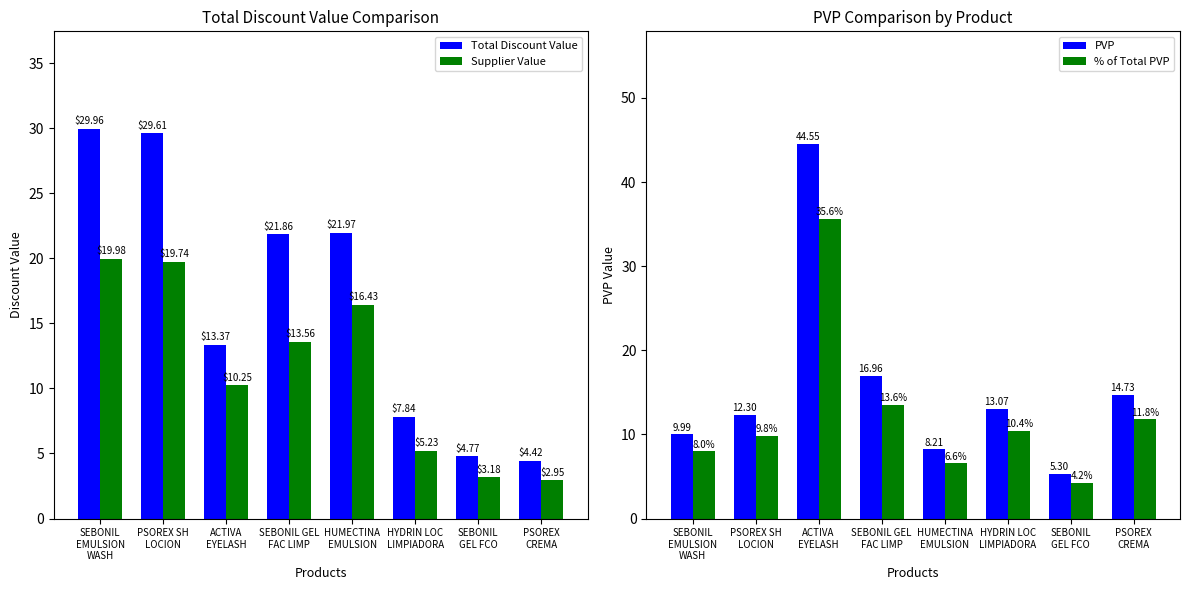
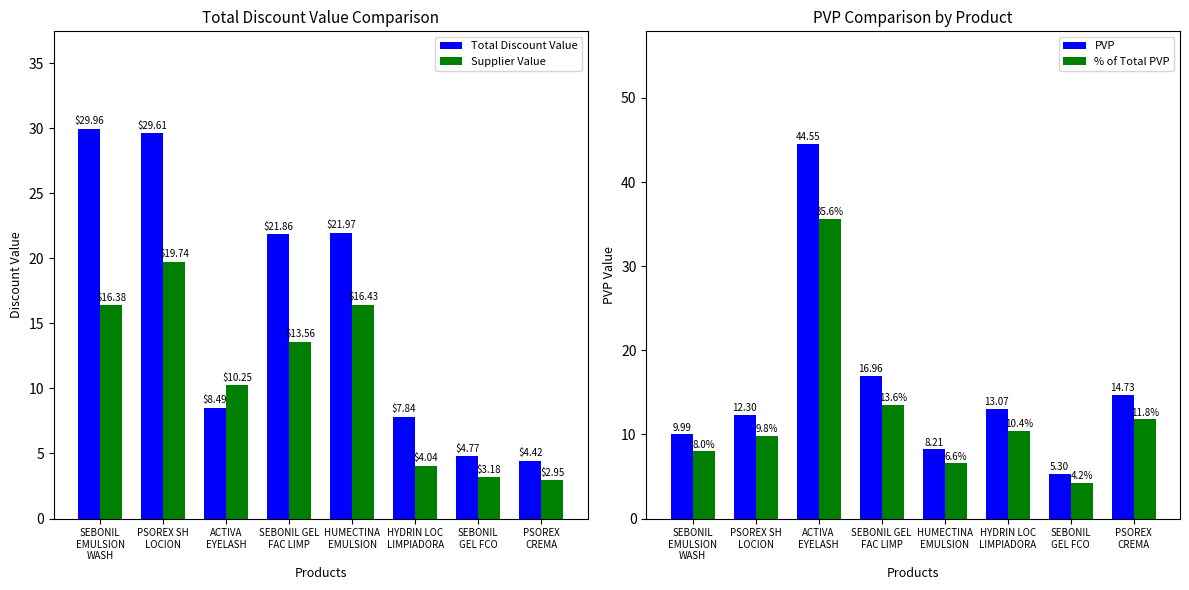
  {
    "Total Discount Value Comparison": {
      "Total Discount Value": {
        "SEBONIL EMULSION WASH": "$29.96",
        "PSOREX SH LOCION": "$29.61",
-       "ACTIVA EYELASH": "$13.37",
+       "ACTIVA EYELASH": "$8.49",
        "SEBONIL GEL FAC LIMP": "$21.86",
        "HUMECTINA EMULSION": "$21.97",
        "HYDRIN LOC LIMPIADORA": "$7.84",
        "SEBONIL GEL FCO": "$4.77",
        "PSOREX CREMA": "$4.42"
      },
      "Supplier Value": {
-       "SEBONIL EMULSION WASH": "$19.98",
+       "SEBONIL EMULSION WASH": "$16.38",
        "PSOREX SH LOCION": "$19.74",
        "ACTIVA EYELASH": "$10.25",
        "SEBONIL GEL FAC LIMP": "$13.56",
        "HUMECTINA EMULSION": "$16.43",
-       "HYDRIN LOC LIMPIADORA": "$5.23",
+       "HYDRIN LOC LIMPIADORA": "$4.04",
        "SEBONIL GEL FCO": "$3.18",
        "PSOREX CREMA": "$2.95"
      }
    },
    "PVP Comparison by Product": {
      "PVP": {
        "SEBONIL EMULSION WASH": "9.99",
        "PSOREX SH LOCION": "12.30",
        "ACTIVA EYELASH": "44.55",
        "SEBONIL GEL FAC LIMP": "16.96",
        "HUMECTINA EMULSION": "8.21",
        "HYDRIN LOC LIMPIADORA": "13.07",
        "SEBONIL GEL FCO": "5.30",
        "PSOREX CREMA": "14.73"
      },
      "% of Total PVP": {
        "SEBONIL EMULSION WASH": "8.0%",
        "PSOREX SH LOCION": "9.8%",
        "ACTIVA EYELASH": "35.6%",
        "SEBONIL GEL FAC LIMP": "13.6%",
        "HUMECTINA EMULSION": "6.6%",
        "HYDRIN LOC LIMPIADORA": "10.4%",
        "SEBONIL GEL FCO": "4.2%",
        "PSOREX CREMA": "11.8%"
      }
    }
  }
